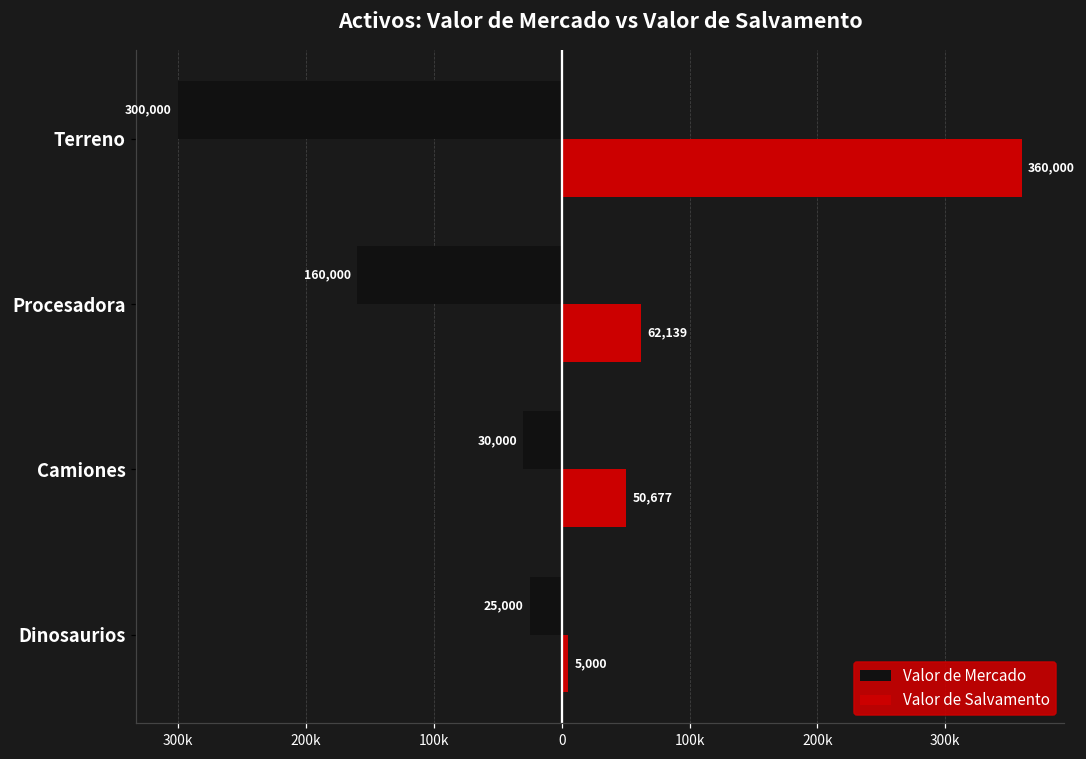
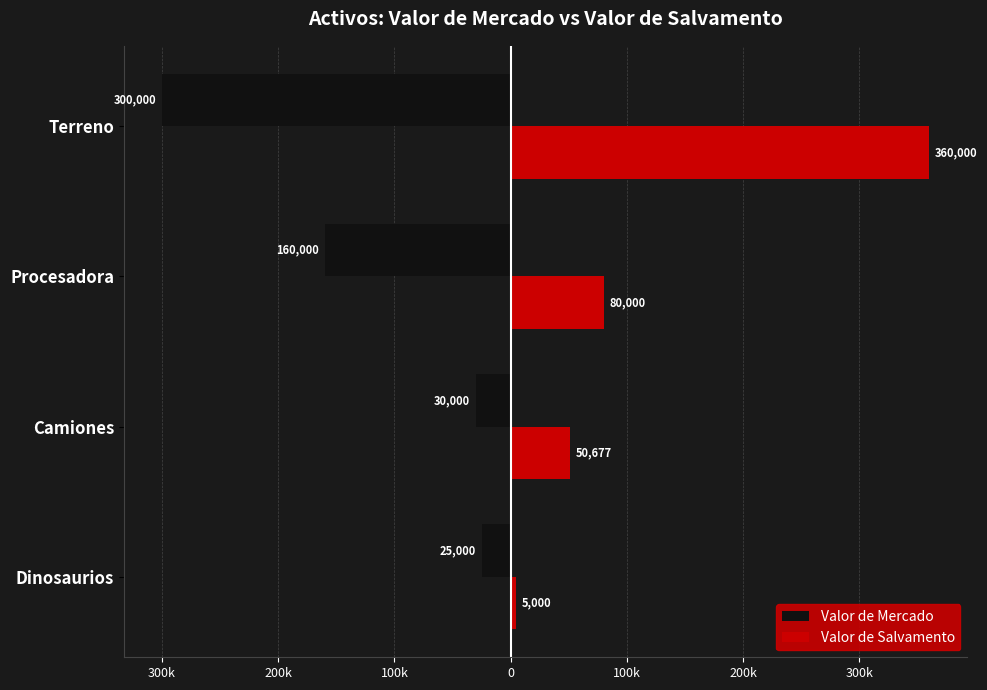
  {
    "Valor de Salvamento": {
      "Terreno": "360,000",
-     "Procesadora": "62,139",
+     "Procesadora": "80,000",
      "Camiones": "50,677",
      "Dinosaurios": "5,000"
    }
  }
